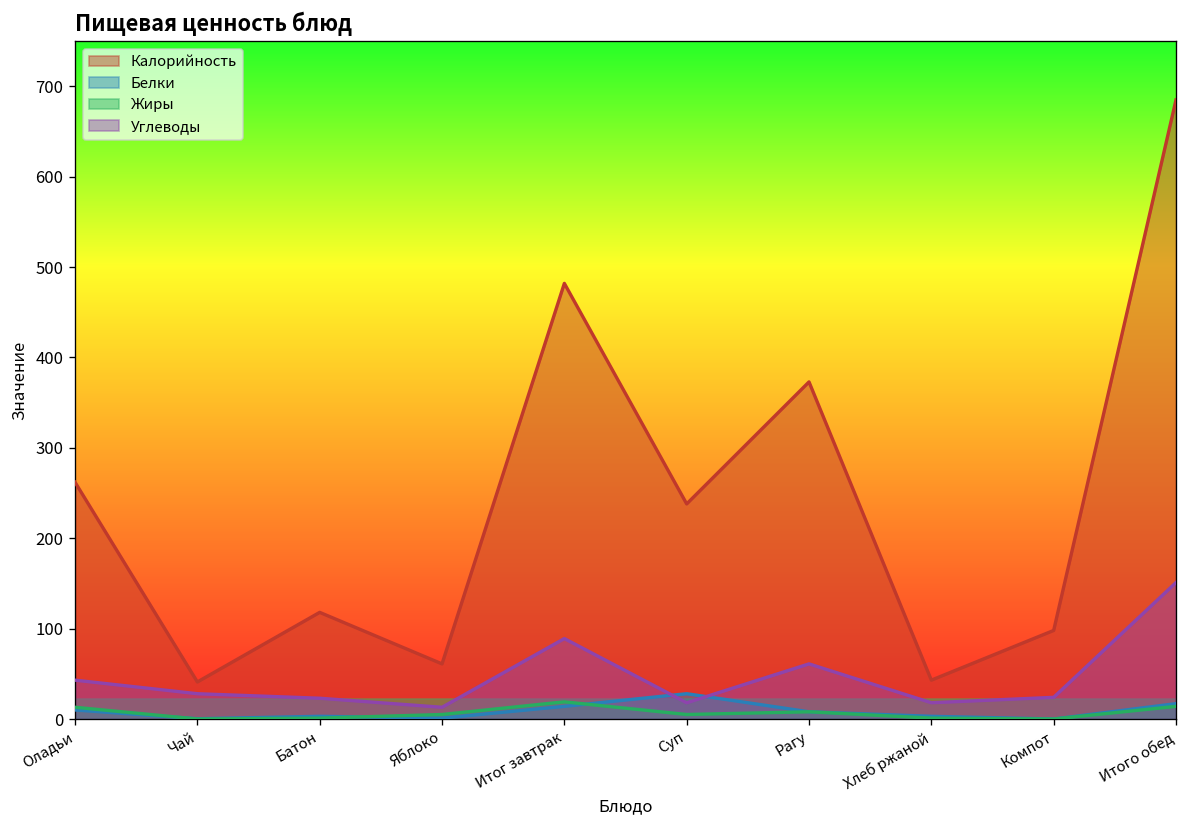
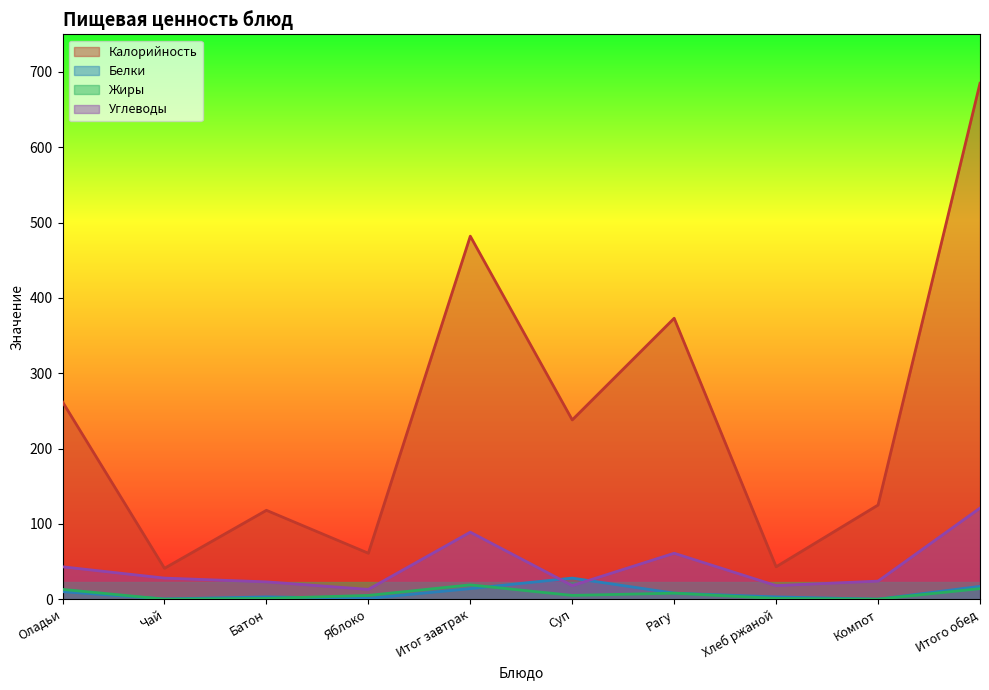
  {
    "Калорийность": {
      "Оладьи": 260,
      "Чай": 40,
      "Батон": 120,
      "Яблоко": 60,
      "Итог завтрак": 480,
      "Суп": 240,
      "Рагу": 370,
      "Хлеб ржаной": 40,
-     "Компот": 100,
+     "Компот": 130,
      "Итого обед": 690
    },
    "Белки": {
      "Суп": 30
    },
    "Углеводы": {
      "Оладьи": 40,
      "Чай": 30,
      "Батон": 20,
      "Итог завтрак": 90,
      "Рагу": 60,
      "Компот": 20,
-     "Итого обед": 150
+     "Итого обед": 120
    }
  }
